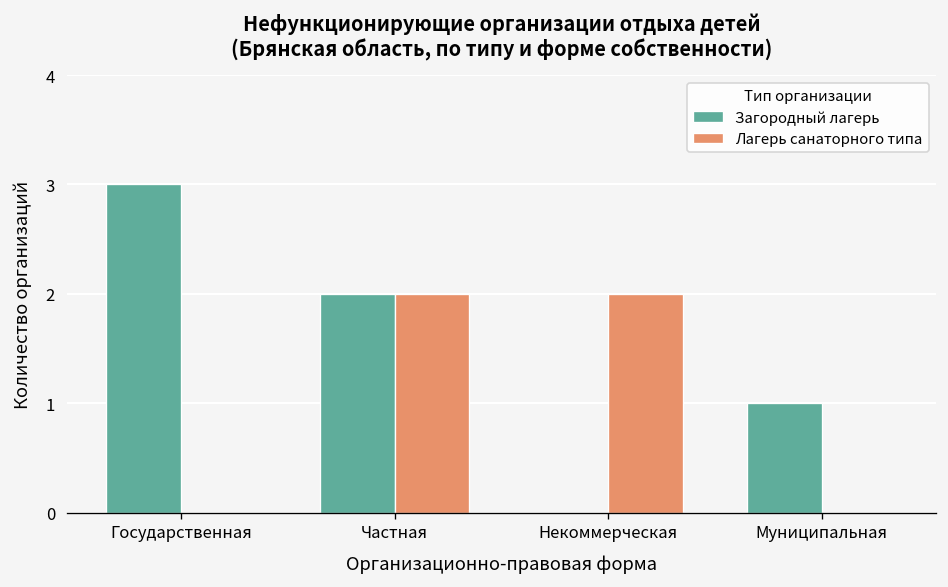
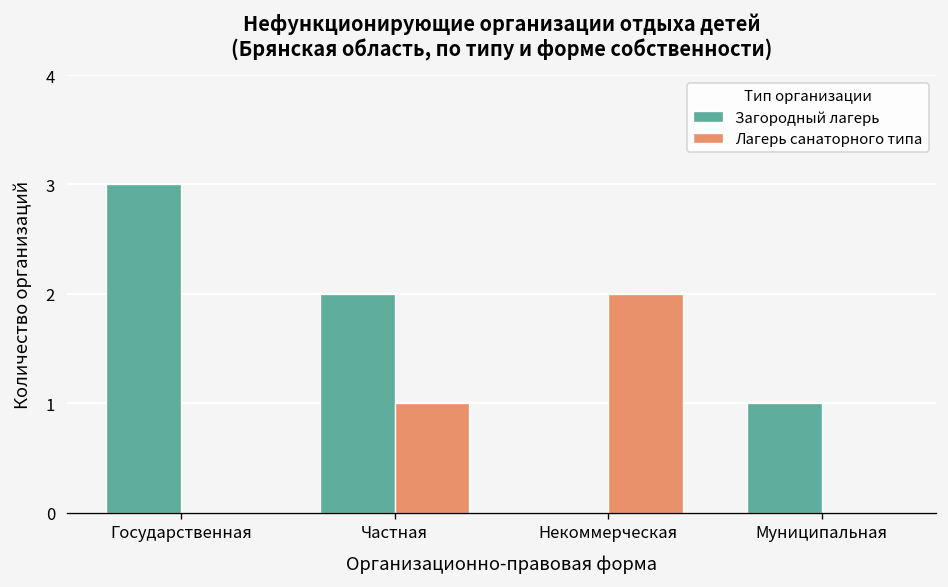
  {
    "Загородный лагерь": {
      "Государственная": 3,
      "Частная": 2,
      "Некоммерческая": 0,
      "Муниципальная": 1
    },
    "Лагерь санаторного типа": {
      "Государственная": 0,
-     "Частная": 2,
+     "Частная": 1,
      "Некоммерческая": 2,
      "Муниципальная": 0
    }
  }
